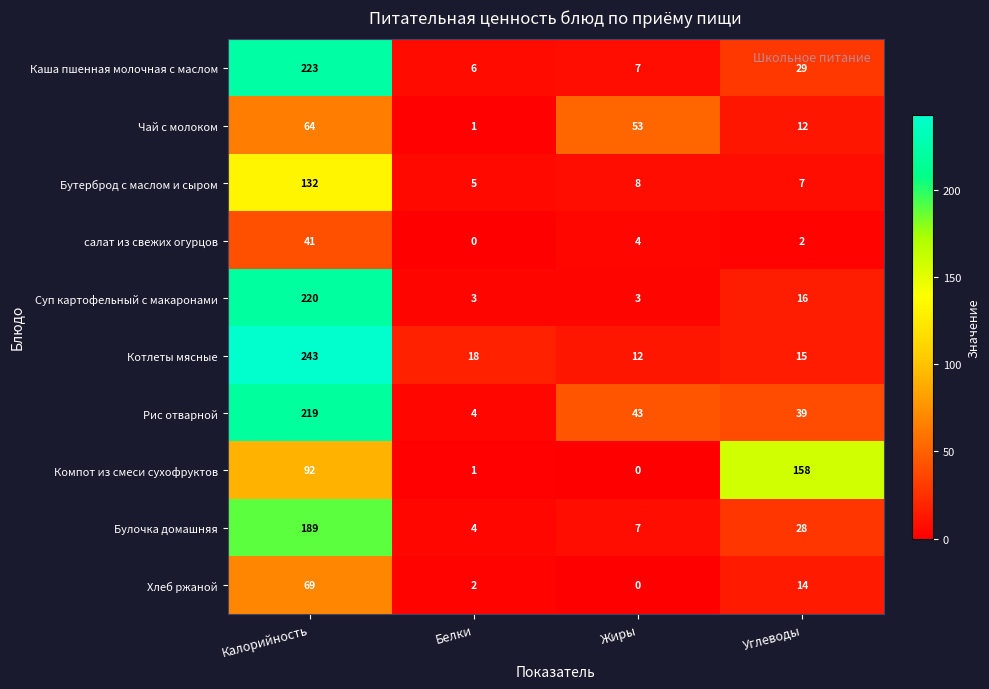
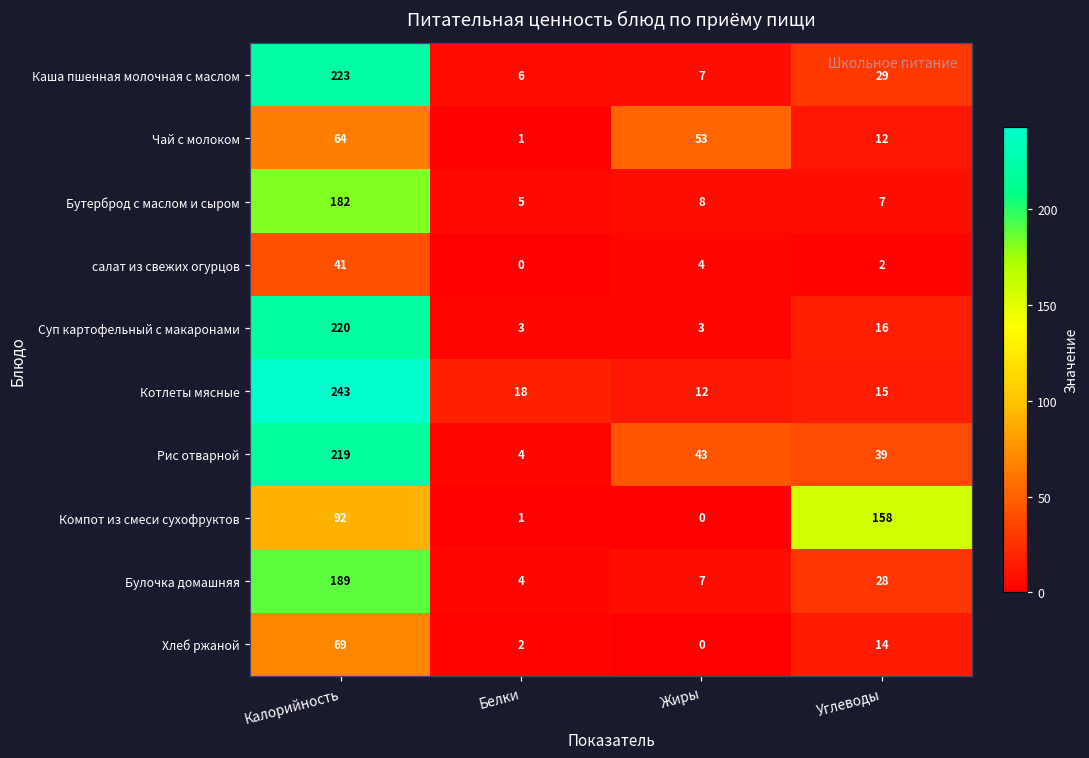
  {
    "Каша пшенная молочная с маслом": {
      "Калорийность": 223,
      "Белки": 6,
      "Жиры": 7
    },
    "Чай с молоком": {
      "Калорийность": 64,
      "Белки": 1,
      "Жиры": 53,
      "Углеводы": 12
    },
    "Бутерброд с маслом и сыром": {
-     "Калорийность": 132,
+     "Калорийность": 182,
      "Белки": 5,
      "Жиры": 8,
      "Углеводы": 7
    },
    "салат из свежих огурцов": {
      "Калорийность": 41,
      "Белки": 0,
      "Жиры": 4,
      "Углеводы": 2
    },
    "Суп картофельный с макаронами": {
      "Калорийность": 220,
      "Белки": 3,
      "Жиры": 3,
      "Углеводы": 16
    },
    "Котлеты мясные": {
      "Калорийность": 243,
      "Белки": 18,
      "Жиры": 12,
      "Углеводы": 15
    },
    "Рис отварной": {
      "Калорийность": 219,
      "Белки": 4,
      "Жиры": 43,
      "Углеводы": 39
    },
    "Компот из смеси сухофруктов": {
      "Калорийность": 92,
      "Белки": 1,
      "Жиры": 0,
      "Углеводы": 158
    },
    "Булочка домашняя": {
      "Калорийность": 189,
      "Белки": 4,
      "Жиры": 7,
      "Углеводы": 28
    },
    "Хлеб ржаной": {
      "Калорийность": 69,
      "Белки": 2,
      "Жиры": 0,
      "Углеводы": 14
    }
  }
